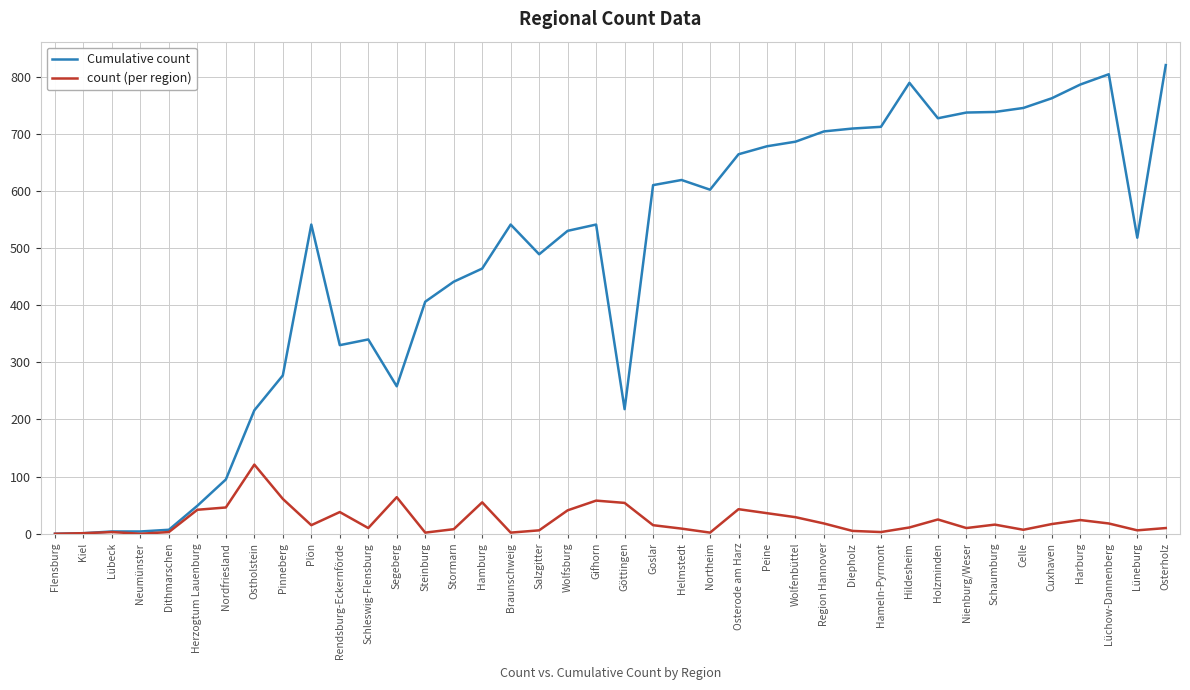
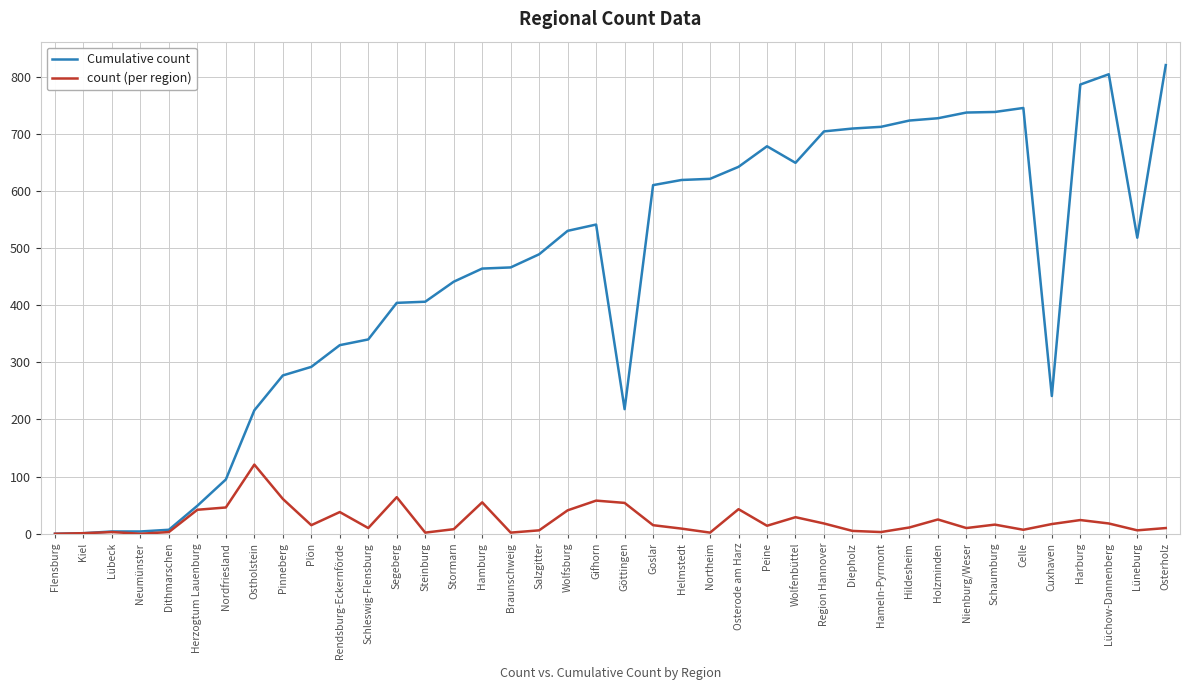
  {
    "Cumulative count": {
      "Herzogtum Lauenburg": 50,
      "Nordfriesland": 100,
      "Ostholstein": 220,
      "Pinneberg": 280,
-     "Plön": 540,
+     "Plön": 290,
      "Rendsburg-Eckernförde": 330,
      "Schleswig-Flensburg": 340,
-     "Segeberg": 260,
+     "Segeberg": 400,
      "Steinburg": 410,
      "Stormarn": 440,
      "Hamburg": 460,
-     "Braunschweig": 540,
+     "Braunschweig": 470,
      "Salzgitter": 490,
      "Wolfsburg": 530,
      "Gifhorn": 540,
      "Göttingen": 220,
      "Goslar": 610,
      "Helmstedt": 620,
-     "Northeim": 600,
-     "Osterode am Harz": 660,
+     "Northeim": 620,
+     "Osterode am Harz": 640,
      "Peine": 680,
-     "Wolfenbüttel": 690,
+     "Wolfenbüttel": 650,
      "Region Hannover": 700,
      "Diepholz": 710,
      "Hameln-Pyrmont": 710,
-     "Hildesheim": 790,
+     "Hildesheim": 720,
      "Holzminden": 730,
      "Nienburg/Weser": 740,
      "Schaumburg": 740,
      "Celle": 750,
-     "Cuxhaven": 760,
+     "Cuxhaven": 240,
      "Harburg": 790,
      "Lüchow-Dannenberg": 800,
      "Lüneburg": 520,
      "Osterholz": 820
    },
    "count (per region)": {
      "Herzogtum Lauenburg": 40,
      "Nordfriesland": 50,
      "Ostholstein": 120,
      "Pinneberg": 60,
      "Plön": 20,
      "Rendsburg-Eckernförde": 40,
      "Schleswig-Flensburg": 10,
      "Segeberg": 60,
      "Steinburg": 0,
      "Stormarn": 10,
      "Hamburg": 60,
      "Braunschweig": 0,
      "Salzgitter": 10,
      "Wolfsburg": 40,
      "Gifhorn": 60,
      "Göttingen": 50,
      "Goslar": 20,
      "Helmstedt": 10,
      "Northeim": 0,
      "Osterode am Harz": 40,
-     "Peine": 40,
+     "Peine": 10,
      "Wolfenbüttel": 30,
      "Region Hannover": 20,
      "Diepholz": 10,
      "Hameln-Pyrmont": 0,
      "Hildesheim": 10,
      "Holzminden": 30,
      "Nienburg/Weser": 10,
      "Schaumburg": 20,
      "Celle": 10,
      "Cuxhaven": 20,
      "Harburg": 20,
      "Lüchow-Dannenberg": 20,
      "Lüneburg": 10,
      "Osterholz": 10
    }
  }
